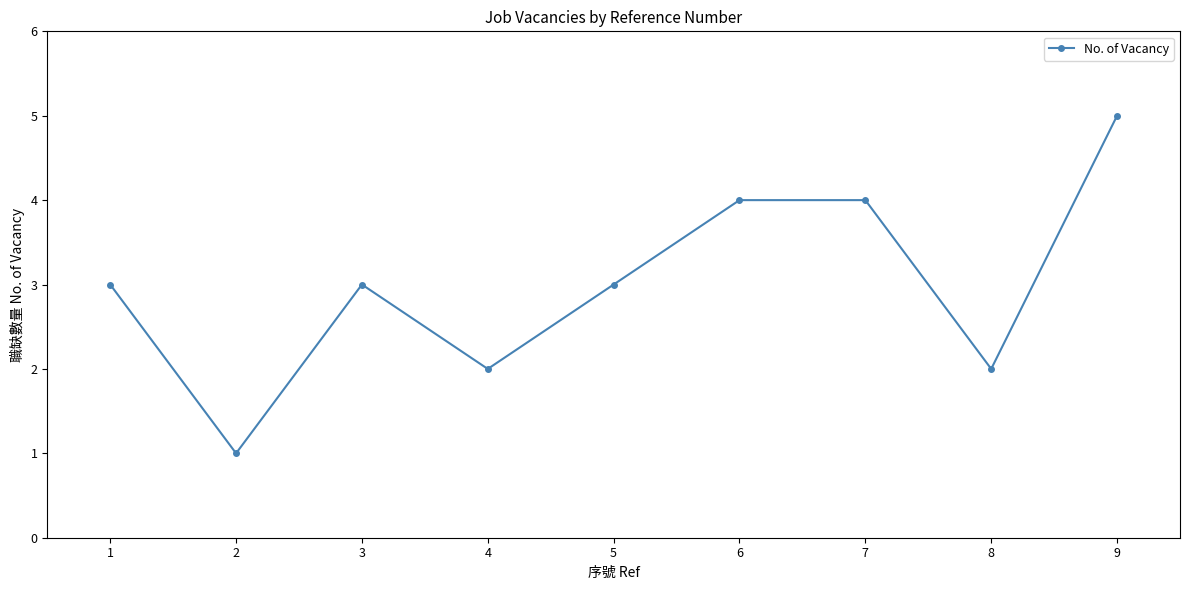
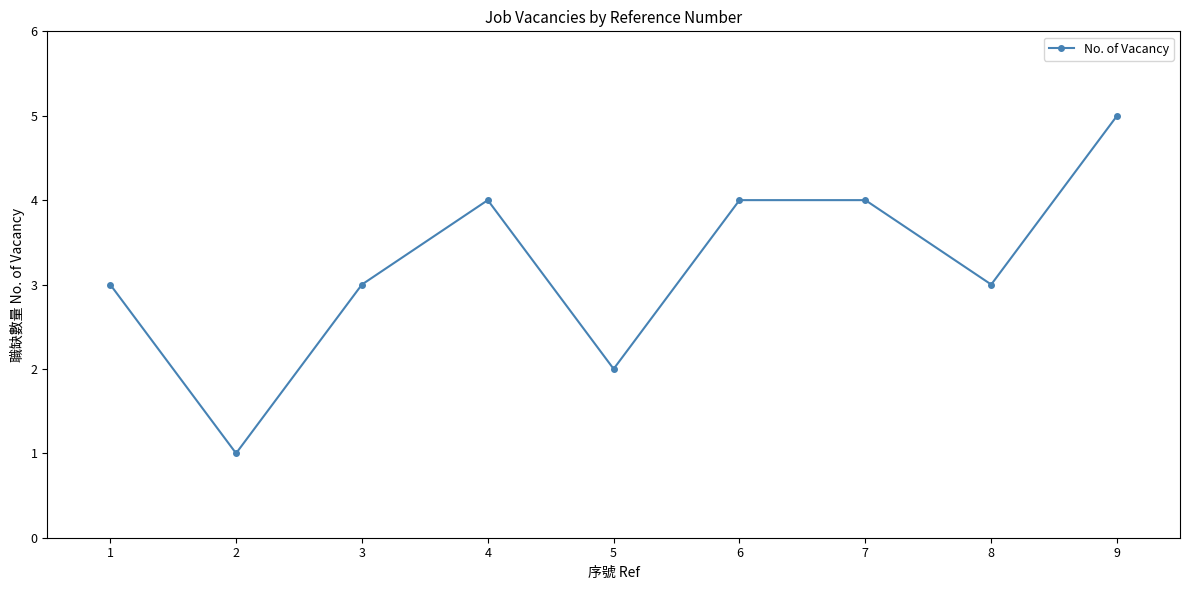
  {
    "1": 3,
    "2": 1,
    "3": 3,
-   "4": 2,
-   "5": 3,
+   "4": 4,
+   "5": 2,
    "6": 4,
    "7": 4,
-   "8": 2,
+   "8": 3,
    "9": 5
  }
